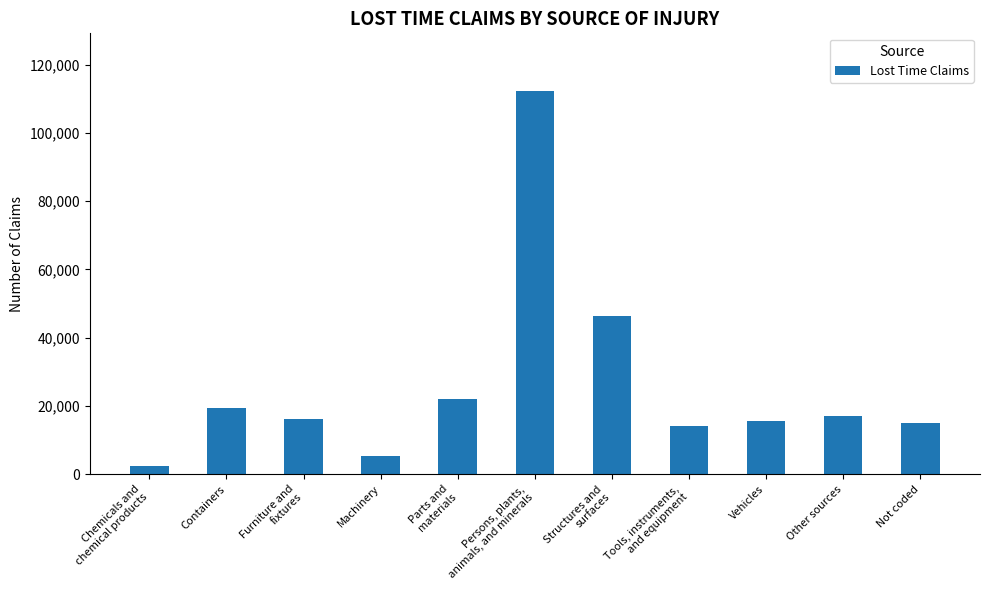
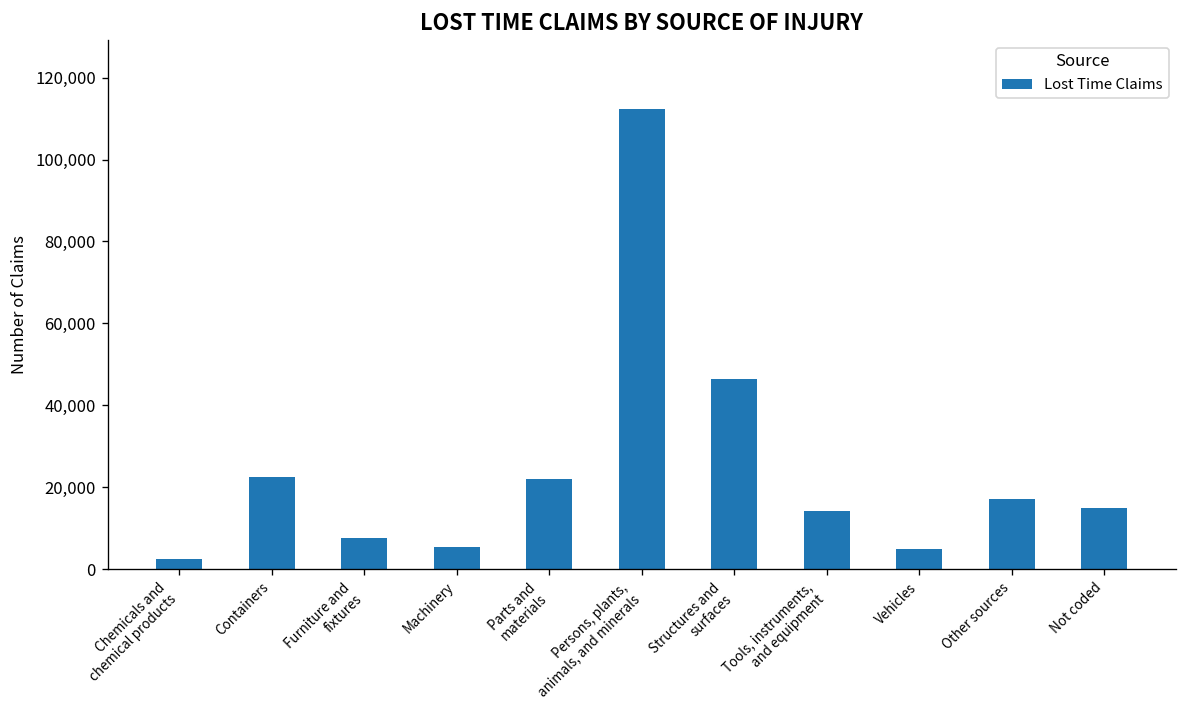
  {
    "Chemicals and chemical products": "2,000",
-   "Containers": "19,000",
-   "Furniture and fixtures": "16,000",
+   "Containers": "22,000",
+   "Furniture and fixtures": "8,000",
    "Machinery": "5,000",
    "Parts and materials": "22,000",
    "Persons, plants, animals, and minerals": "112,000",
    "Structures and surfaces": "46,000",
    "Tools, instruments, and equipment": "14,000",
-   "Vehicles": "16,000",
+   "Vehicles": "5,000",
    "Other sources": "17,000",
    "Not coded": "15,000"
  }
